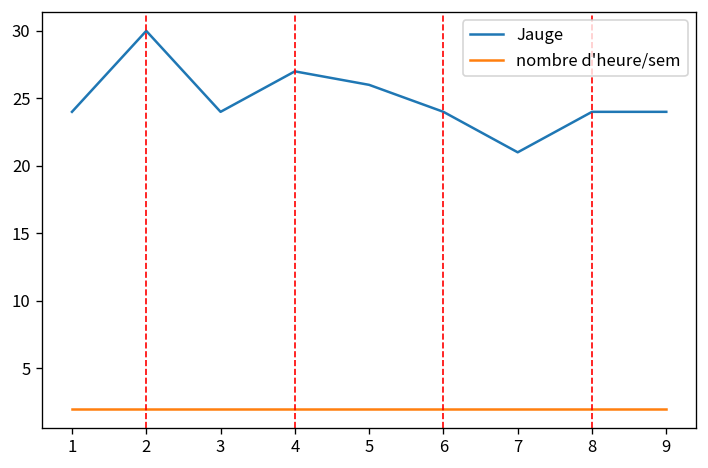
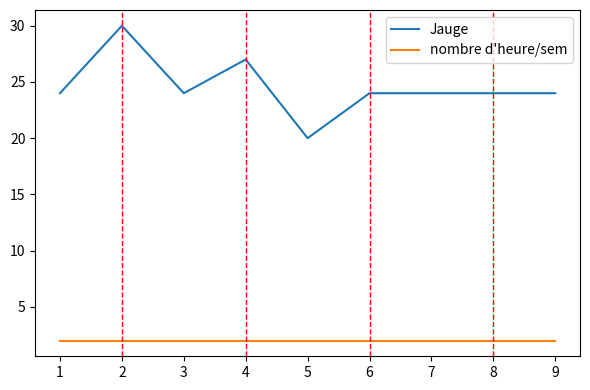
  {
    "Jauge": {
      "1": 24,
      "2": 30,
      "3": 24,
      "4": 27,
-     "5": 26,
+     "5": 20,
      "6": 24,
-     "7": 21,
+     "7": 24,
      "8": 24,
      "9": 24
    },
    "nombre d'heure/sem": {
      "1": 2,
      "2": 2,
      "3": 2,
      "4": 2,
      "5": 2,
      "6": 2,
      "7": 2,
      "8": 2,
      "9": 2
    }
  }
